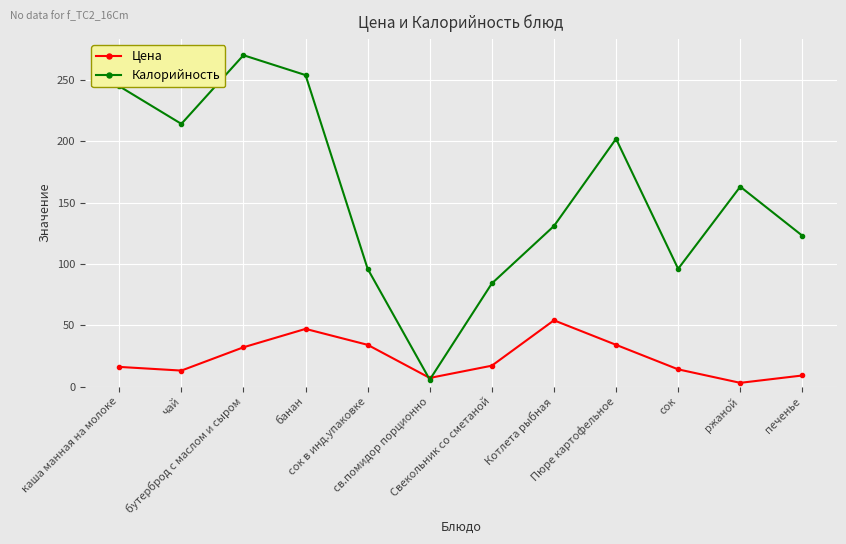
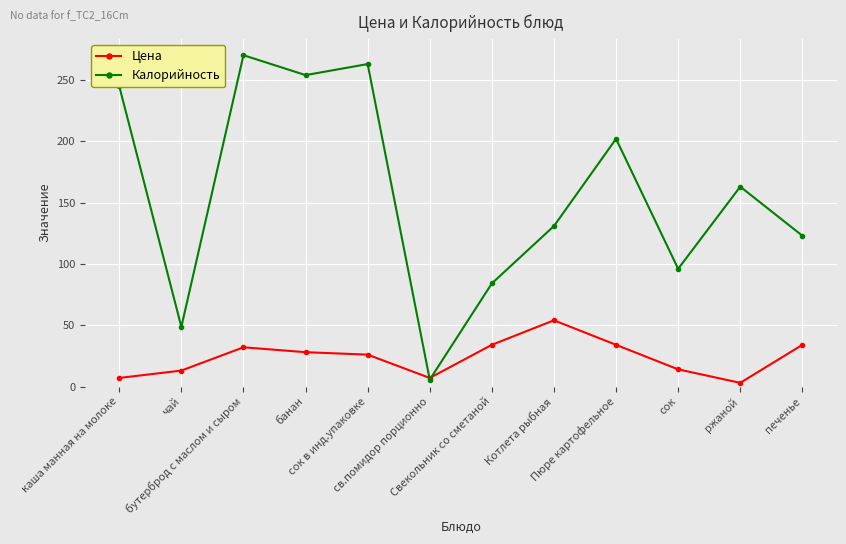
  {
    "Цена": {
-     "каша манная на молоке": 16,
+     "каша манная на молоке": 7,
      "чай": 13,
      "бутерброд с маслом и сыром": 32,
-     "банан": 47,
-     "сок в инд.упаковке": 34,
-     "Свекольник со сметаной": 17,
+     "банан": 28,
+     "сок в инд.упаковке": 26,
+     "Свекольник со сметаной": 34,
      "Котлета рыбная": 54,
      "Пюре картофельное": 34,
      "сок": 14,
      "ржаной": 3,
-     "печенье": 9
+     "печенье": 34
    },
    "Калорийность": {
-     "чай": 214,
+     "чай": 49,
      "бутерброд с маслом и сыром": 270,
      "банан": 254,
-     "сок в инд.упаковке": 96,
+     "сок в инд.упаковке": 263,
      "Свекольник со сметаной": 84,
      "Котлета рыбная": 131,
      "Пюре картофельное": 202,
      "сок": 96,
      "ржаной": 163,
      "печенье": 123
    }
  }
